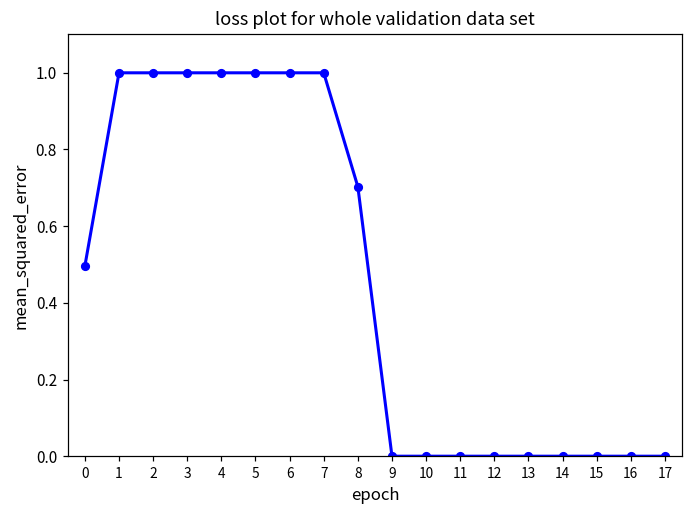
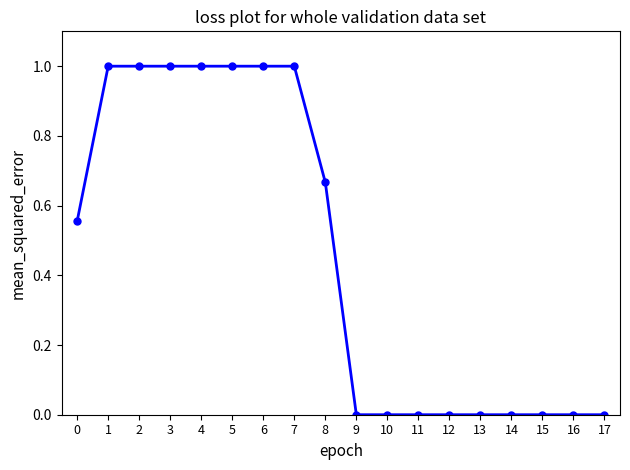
  {
-   "0": 0.50,
+   "0": 0.56,
    "1": 1.00,
    "2": 1.00,
    "3": 1.00,
    "4": 1.00,
    "5": 1.00,
    "6": 1.00,
    "7": 1.00,
-   "8": 0.70,
+   "8": 0.67,
    "9": 0.00,
    "10": 0.00,
    "11": 0.00,
    "12": 0.00,
    "13": 0.00,
    "14": 0.00,
    "15": 0.00,
    "16": 0.00,
    "17": 0.00
  }
